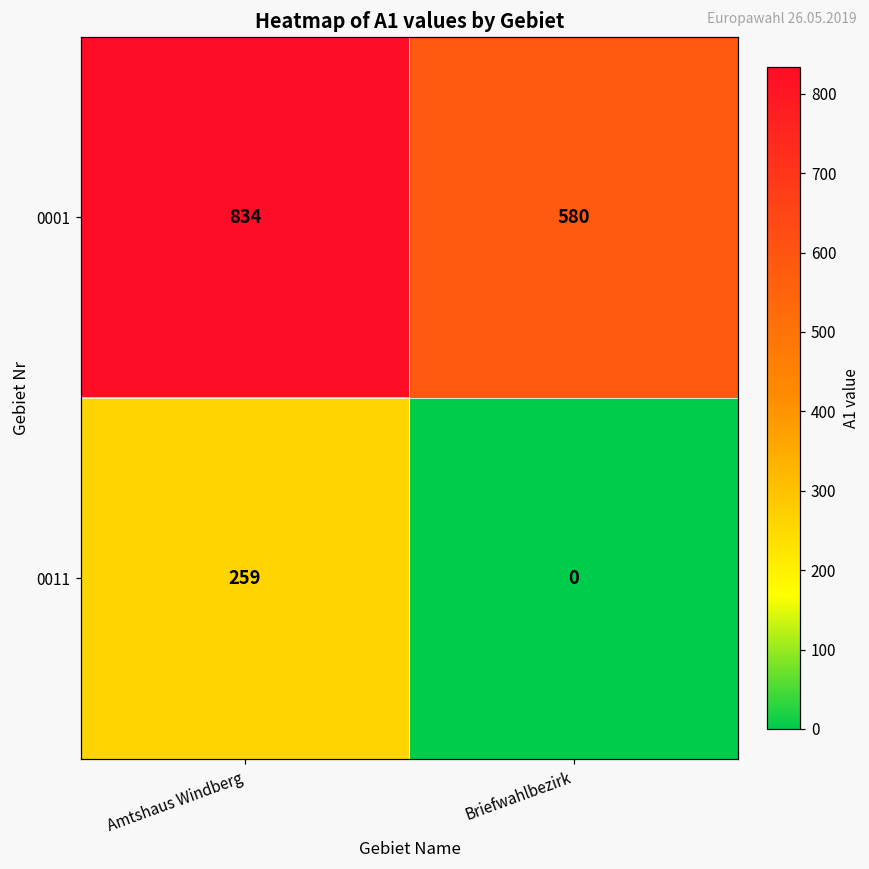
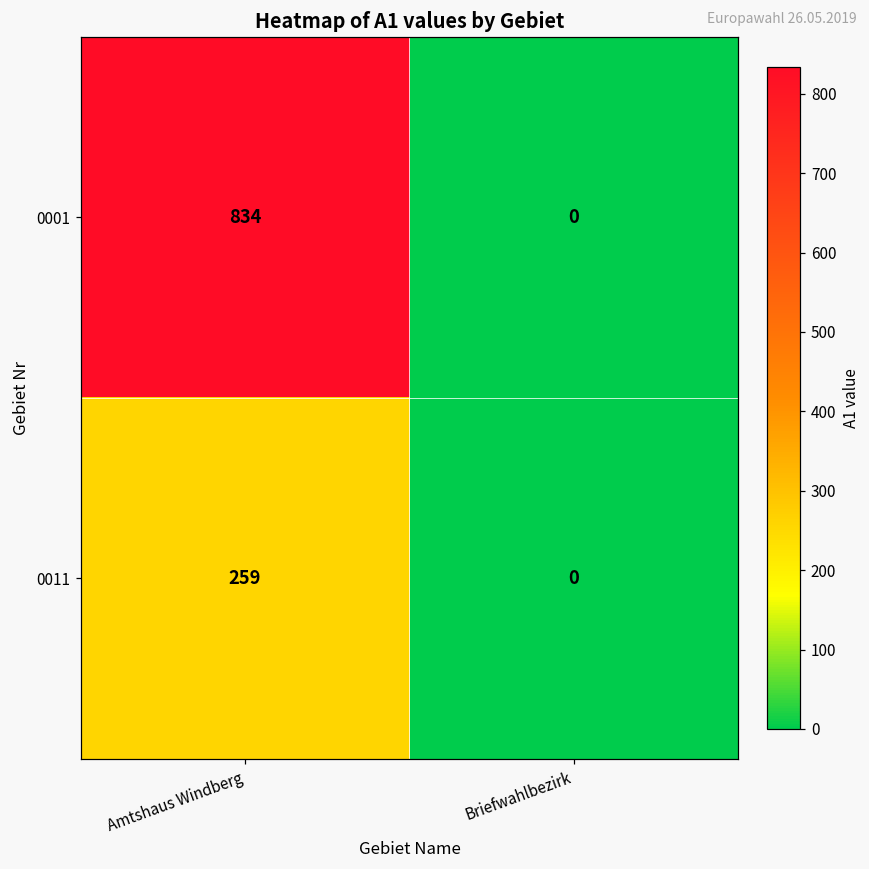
  {
    "0001": {
      "Amtshaus Windberg": 834,
-     "Briefwahlbezirk": 580
+     "Briefwahlbezirk": 0
    },
    "0011": {
      "Amtshaus Windberg": 259,
      "Briefwahlbezirk": 0
    }
  }
